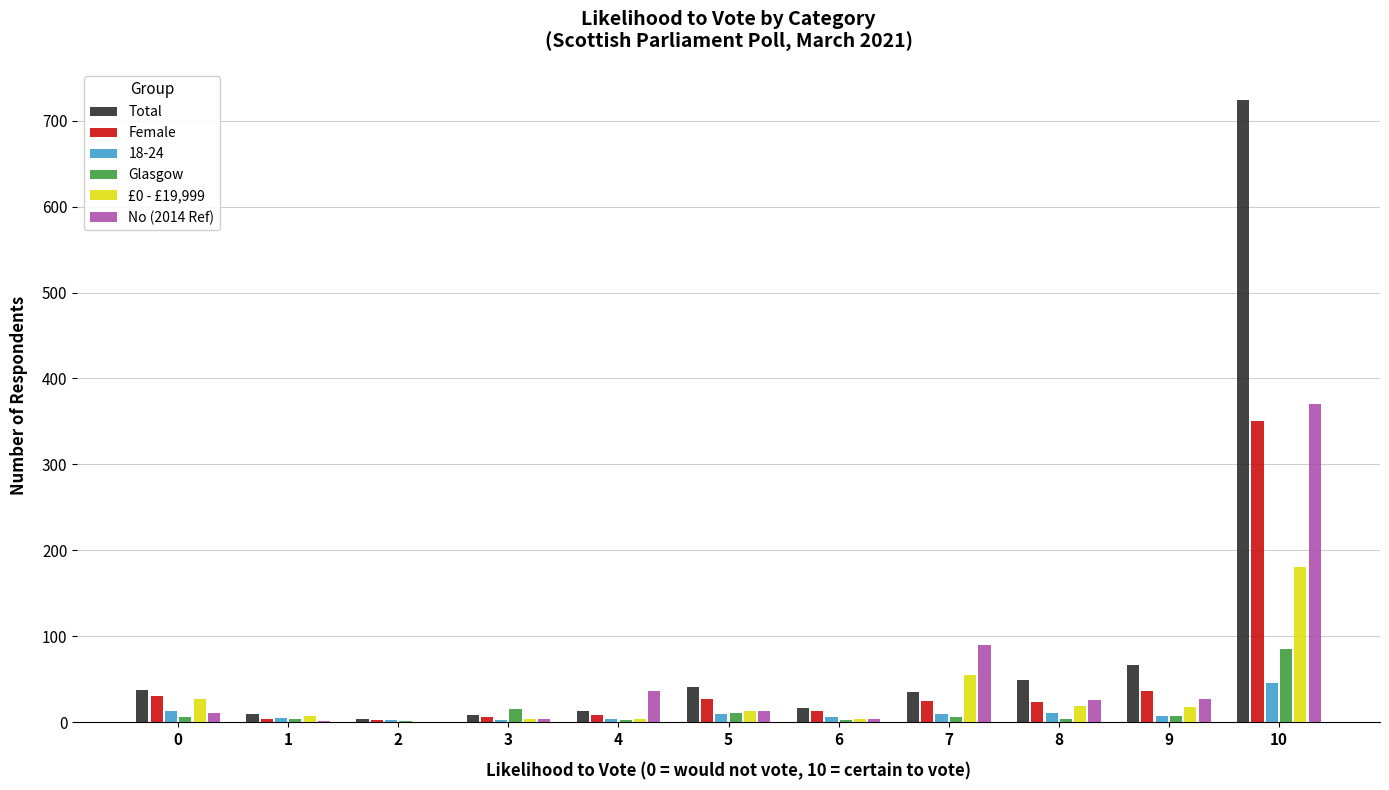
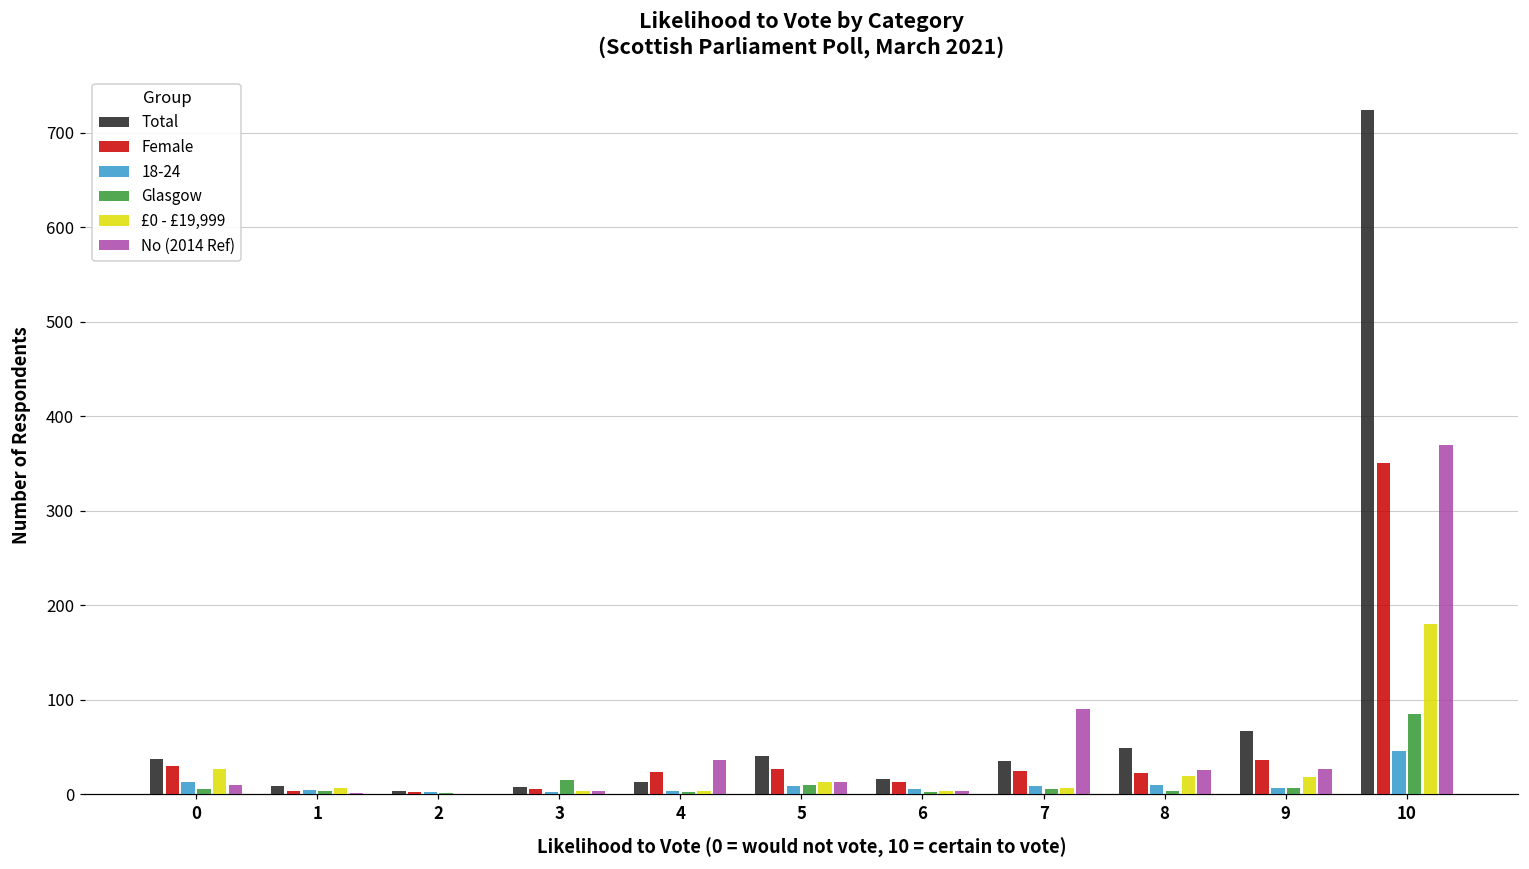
  {
    "Total": {
      "0": 40,
      "1": 10,
      "2": 0,
      "3": 10,
      "4": 10,
      "5": 40,
      "6": 20,
      "7": 40,
      "8": 50,
      "9": 70,
      "10": 720
    },
    "Female": {
      "0": 30,
      "1": 0,
      "3": 10,
-     "4": 10,
+     "4": 20,
      "5": 30,
      "6": 10,
      "7": 30,
      "8": 20,
      "9": 40,
      "10": 350
    },
    "18-24": {
      "0": 10,
      "1": 10,
      "4": 0,
      "5": 10,
      "6": 10,
      "7": 10,
      "8": 10,
      "9": 10,
      "10": 50
    },
    "Glasgow": {
      "0": 10,
      "1": 0,
      "3": 20,
      "5": 10,
      "7": 10,
      "8": 0,
      "9": 10,
      "10": 90
    },
    "£0 - £19,999": {
      "0": 30,
      "1": 10,
      "2": 0,
      "3": 0,
      "4": 0,
      "5": 10,
      "6": 0,
-     "7": 60,
+     "7": 10,
      "8": 20,
      "9": 20,
      "10": 180
    },
    "No (2014 Ref)": {
      "0": 10,
      "2": 0,
      "3": 0,
      "4": 40,
      "5": 10,
      "6": 0,
      "7": 90,
      "8": 30,
      "9": 30,
      "10": 370
    }
  }
